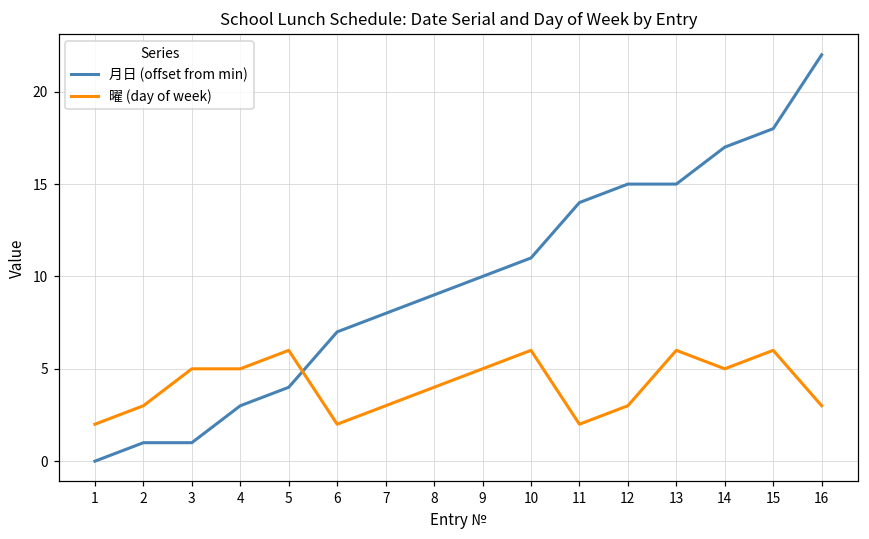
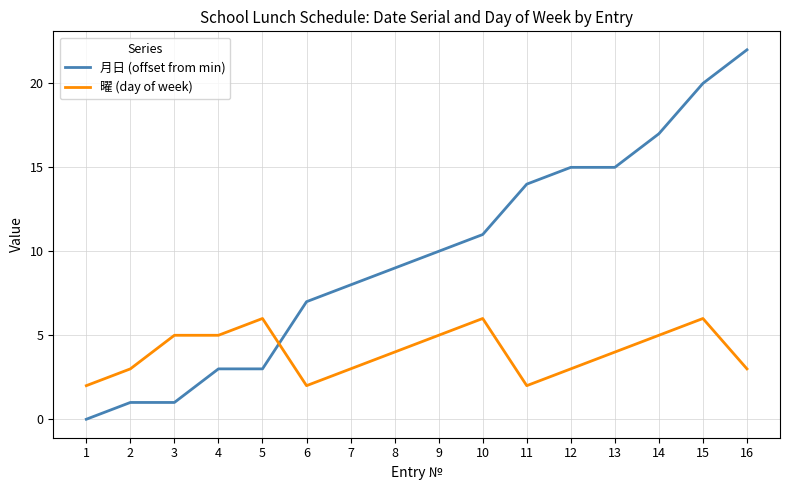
  {
    "月日 (offset from min)": {
      "1": 0.0,
      "2": 1.0,
      "3": 1.0,
      "4": 3.0,
-     "5": 4.0,
+     "5": 3.0,
      "6": 7.0,
      "7": 8.0,
      "8": 9.0,
      "9": 10.0,
      "10": 11.0,
      "11": 14.0,
      "12": 15.0,
      "13": 15.0,
      "14": 17.0,
-     "15": 18.0,
+     "15": 20.0,
      "16": 22.0
    },
    "曜 (day of week)": {
      "1": 2,
      "2": 3,
      "3": 5,
      "4": 5,
      "5": 6,
      "6": 2,
      "7": 3,
      "8": 4,
      "9": 5,
      "10": 6,
      "11": 2,
      "12": 3,
-     "13": 6,
+     "13": 4,
      "14": 5,
      "15": 6,
      "16": 3
    }
  }
